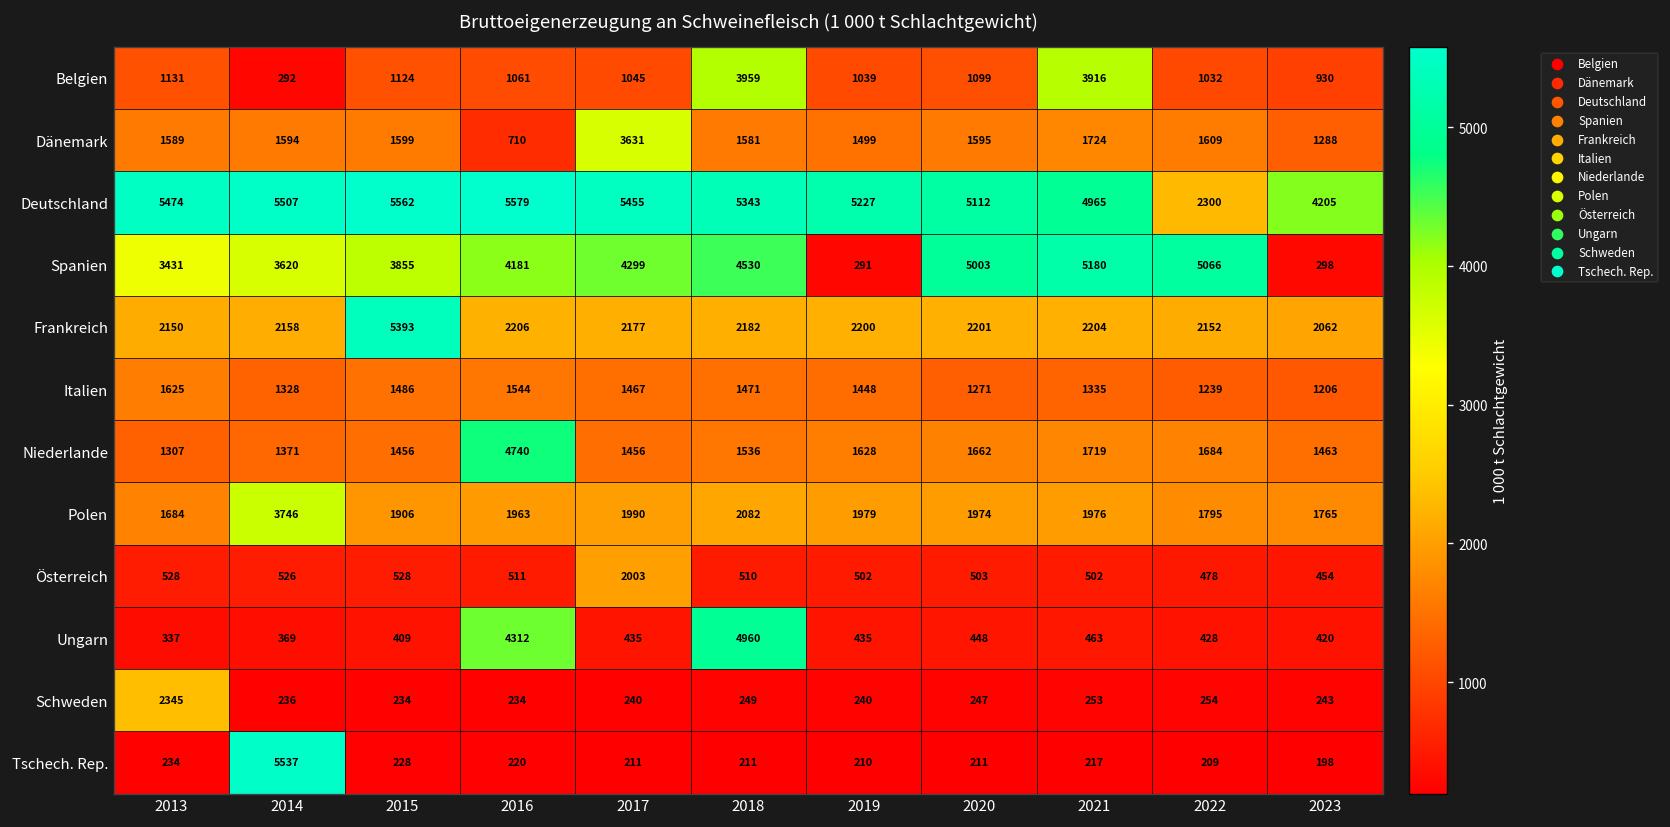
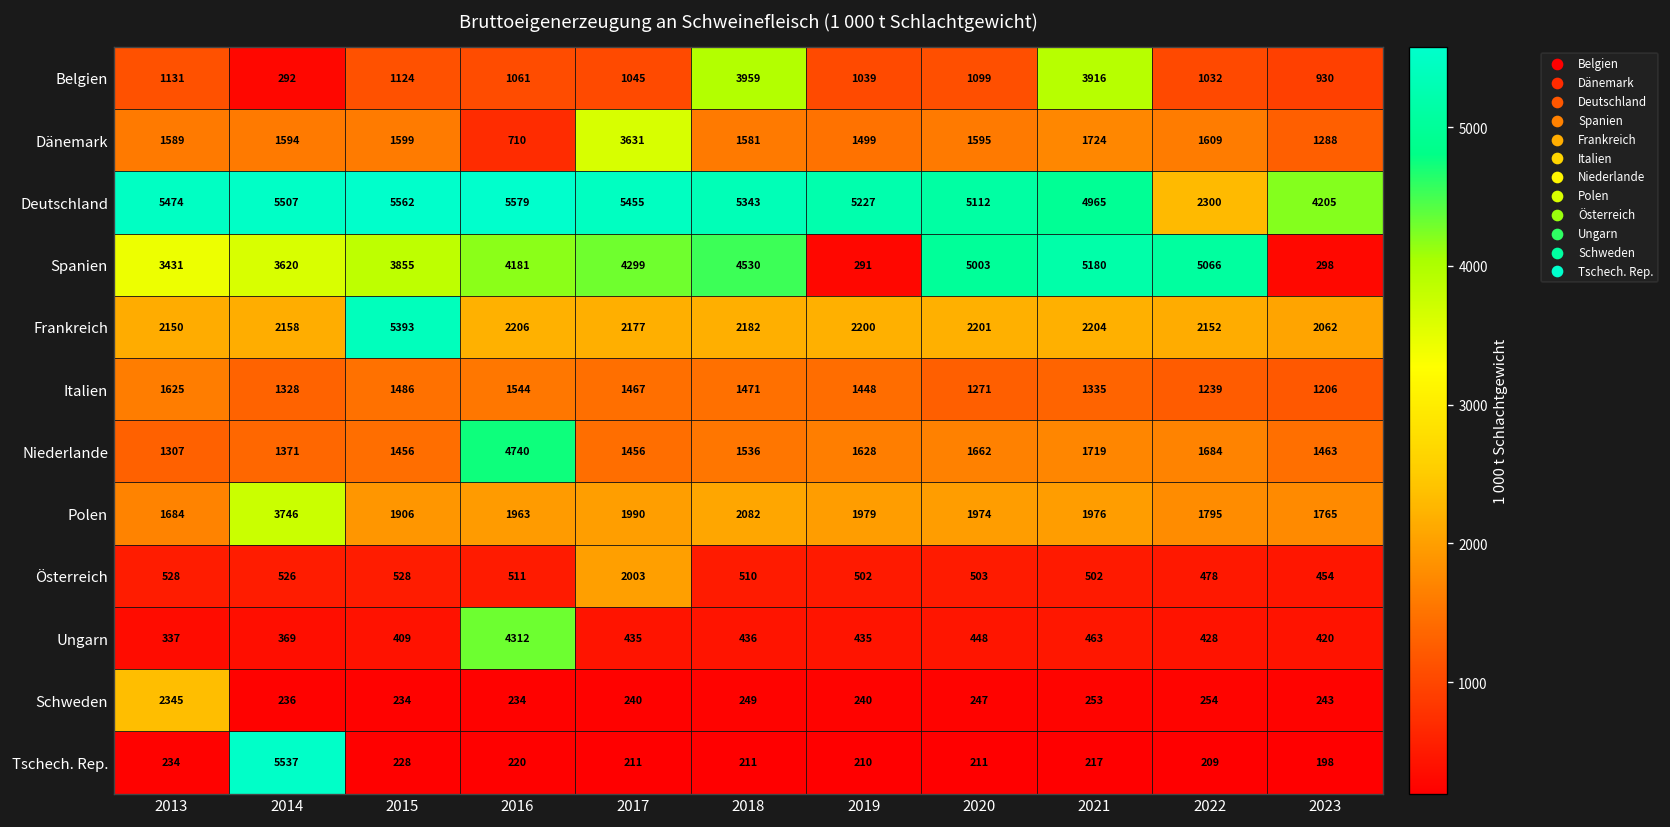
  {
    "Belgien": {
      "2013": 1131,
      "2014": 292,
      "2015": 1124,
      "2016": 1061,
      "2017": 1045,
      "2018": 3959,
      "2019": 1039,
      "2020": 1099,
      "2021": 3916,
      "2022": 1032,
      "2023": 930
    },
    "Dänemark": {
      "2013": 1589,
      "2014": 1594,
      "2015": 1599,
      "2016": 710,
      "2017": 3631,
      "2018": 1581,
      "2019": 1499,
      "2020": 1595,
      "2021": 1724,
      "2022": 1609,
      "2023": 1288
    },
    "Deutschland": {
      "2013": 5474,
      "2014": 5507,
      "2015": 5562,
      "2016": 5579,
      "2017": 5455,
      "2018": 5343,
      "2019": 5227,
      "2020": 5112,
      "2021": 4965,
      "2022": 2300,
      "2023": 4205
    },
    "Spanien": {
      "2013": 3431,
      "2014": 3620,
      "2015": 3855,
      "2016": 4181,
      "2017": 4299,
      "2018": 4530,
      "2019": 291,
      "2020": 5003,
      "2021": 5180,
      "2022": 5066,
      "2023": 298
    },
    "Frankreich": {
      "2013": 2150,
      "2014": 2158,
      "2015": 5393,
      "2016": 2206,
      "2017": 2177,
      "2018": 2182,
      "2019": 2200,
      "2020": 2201,
      "2021": 2204,
      "2022": 2152,
      "2023": 2062
    },
    "Italien": {
      "2013": 1625,
      "2014": 1328,
      "2015": 1486,
      "2016": 1544,
      "2017": 1467,
      "2018": 1471,
      "2019": 1448,
      "2020": 1271,
      "2021": 1335,
      "2022": 1239,
      "2023": 1206
    },
    "Niederlande": {
      "2013": 1307,
      "2014": 1371,
      "2015": 1456,
      "2016": 4740,
      "2017": 1456,
      "2018": 1536,
      "2019": 1628,
      "2020": 1662,
      "2021": 1719,
      "2022": 1684,
      "2023": 1463
    },
    "Polen": {
      "2013": 1684,
      "2014": 3746,
      "2015": 1906,
      "2016": 1963,
      "2017": 1990,
      "2018": 2082,
      "2019": 1979,
      "2020": 1974,
      "2021": 1976,
      "2022": 1795,
      "2023": 1765
    },
    "Österreich": {
      "2013": 528,
      "2014": 526,
      "2015": 528,
      "2016": 511,
      "2017": 2003,
      "2018": 510,
      "2019": 502,
      "2020": 503,
      "2021": 502,
      "2022": 478,
      "2023": 454
    },
    "Ungarn": {
      "2013": 337,
      "2014": 369,
      "2015": 409,
      "2016": 4312,
      "2017": 435,
-     "2018": 4960,
+     "2018": 436,
      "2019": 435,
      "2020": 448,
      "2021": 463,
      "2022": 428,
      "2023": 420
    },
    "Schweden": {
      "2013": 2345,
      "2014": 236,
      "2015": 234,
      "2016": 234,
      "2017": 240,
      "2018": 249,
      "2019": 240,
      "2020": 247,
      "2021": 253,
      "2022": 254,
      "2023": 243
    },
    "Tschech. Rep.": {
      "2013": 234,
      "2014": 5537,
      "2015": 228,
      "2016": 220,
      "2017": 211,
      "2018": 211,
      "2019": 210,
      "2020": 211,
      "2021": 217,
      "2022": 209,
      "2023": 198
    }
  }
